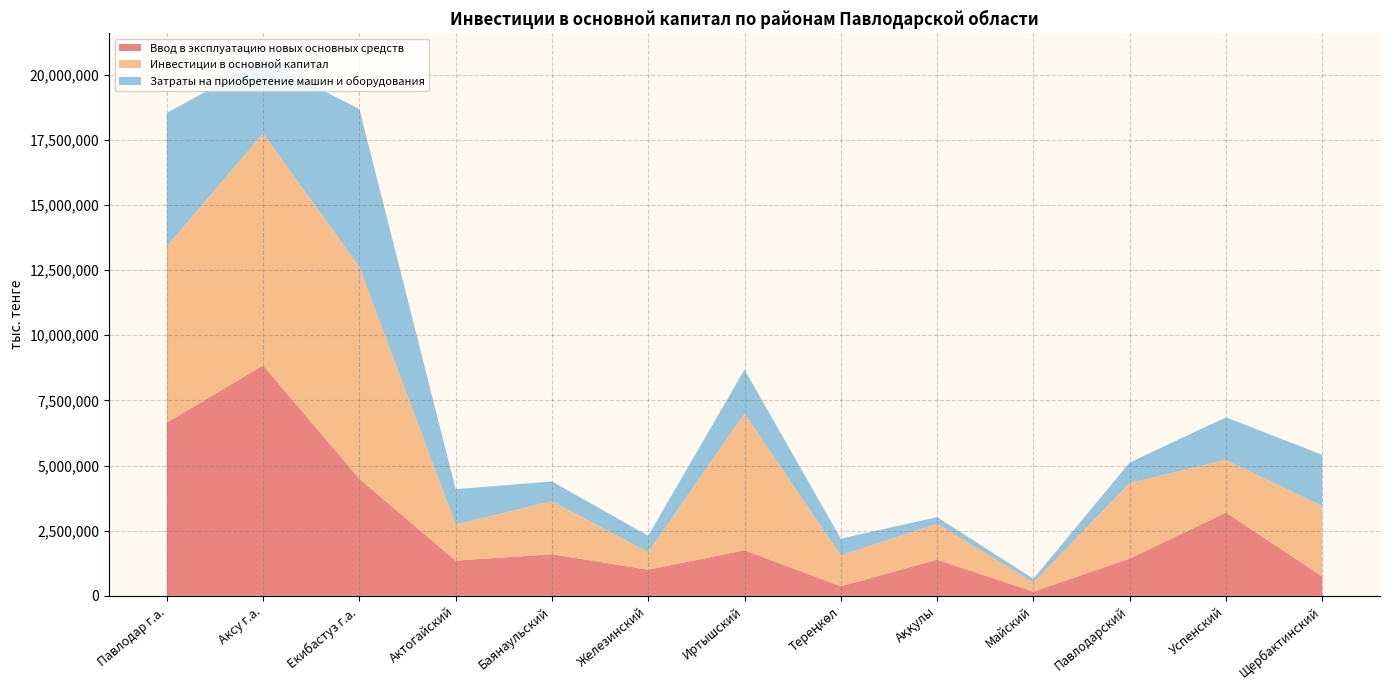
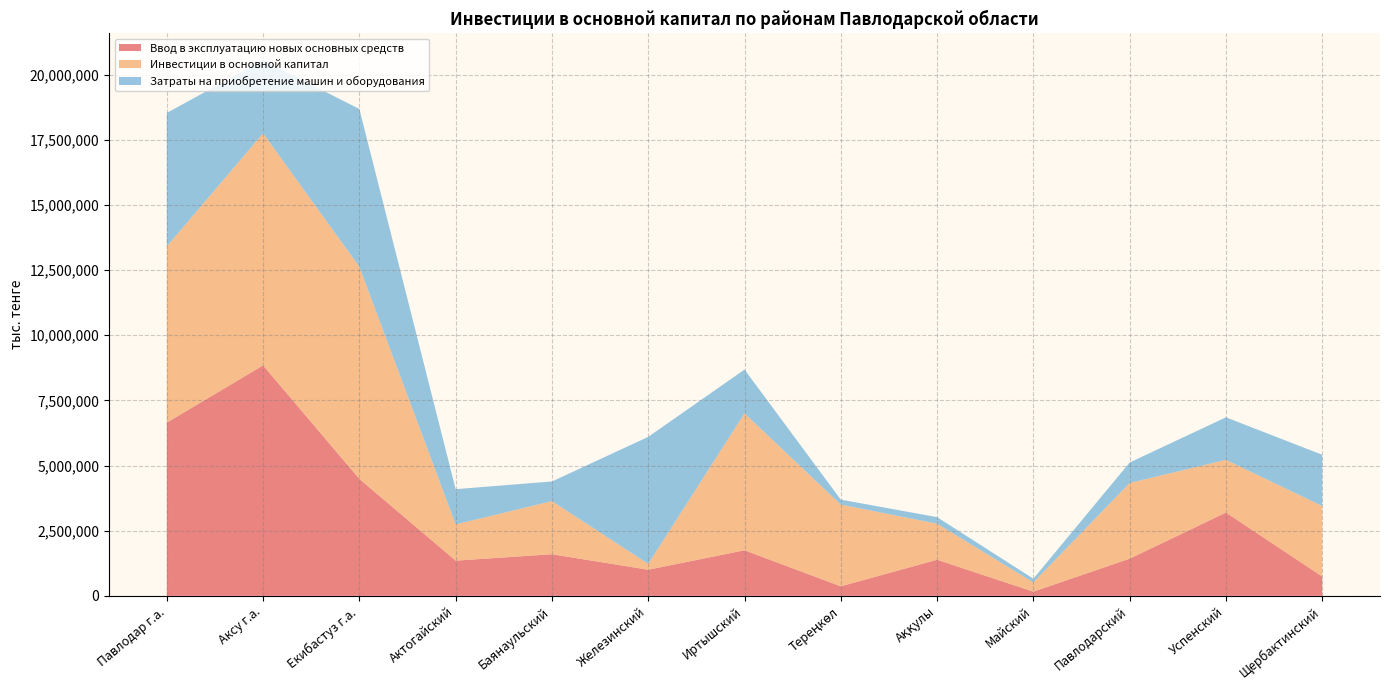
  {
    "Ввод в эксплуатацию новых основных средств": {
      "Павлодар г.а.": "6,600,000",
      "Аксу г.а.": "8,800,000",
      "Екибастуз г.а.": "4,500,000",
      "Актогайский": "1,400,000",
      "Баянаульский": "1,600,000",
      "Железинский": "1,000,000",
      "Иртышский": "1,700,000",
      "Тереңкөл": "400,000",
      "Аққулы": "1,400,000",
      "Майский": "200,000",
      "Павлодарский": "1,400,000",
      "Успенский": "3,200,000",
      "Щербактинский": "700,000"
    },
    "Инвестиции в основной капитал": {
      "Павлодар г.а.": "6,800,000",
      "Аксу г.а.": "8,900,000",
      "Екибастуз г.а.": "8,100,000",
      "Актогайский": "1,400,000",
      "Баянаульский": "2,000,000",
-     "Железинский": "700,000",
+     "Железинский": "200,000",
      "Иртышский": "5,300,000",
-     "Тереңкөл": "1,200,000",
+     "Тереңкөл": "3,100,000",
      "Аққулы": "1,400,000",
      "Майский": "400,000",
      "Павлодарский": "2,900,000",
      "Успенский": "2,000,000",
      "Щербактинский": "2,700,000"
    },
    "Затраты на приобретение машин и оборудования": {
      "Павлодар г.а.": "5,100,000",
      "Екибастуз г.а.": "6,100,000",
      "Актогайский": "1,400,000",
      "Баянаульский": "800,000",
-     "Железинский": "600,000",
+     "Железинский": "4,900,000",
      "Иртышский": "1,700,000",
-     "Тереңкөл": "600,000",
+     "Тереңкөл": "200,000",
      "Аққулы": "300,000",
      "Майский": "100,000",
      "Павлодарский": "800,000",
      "Успенский": "1,600,000",
      "Щербактинский": "2,000,000"
    }
  }
